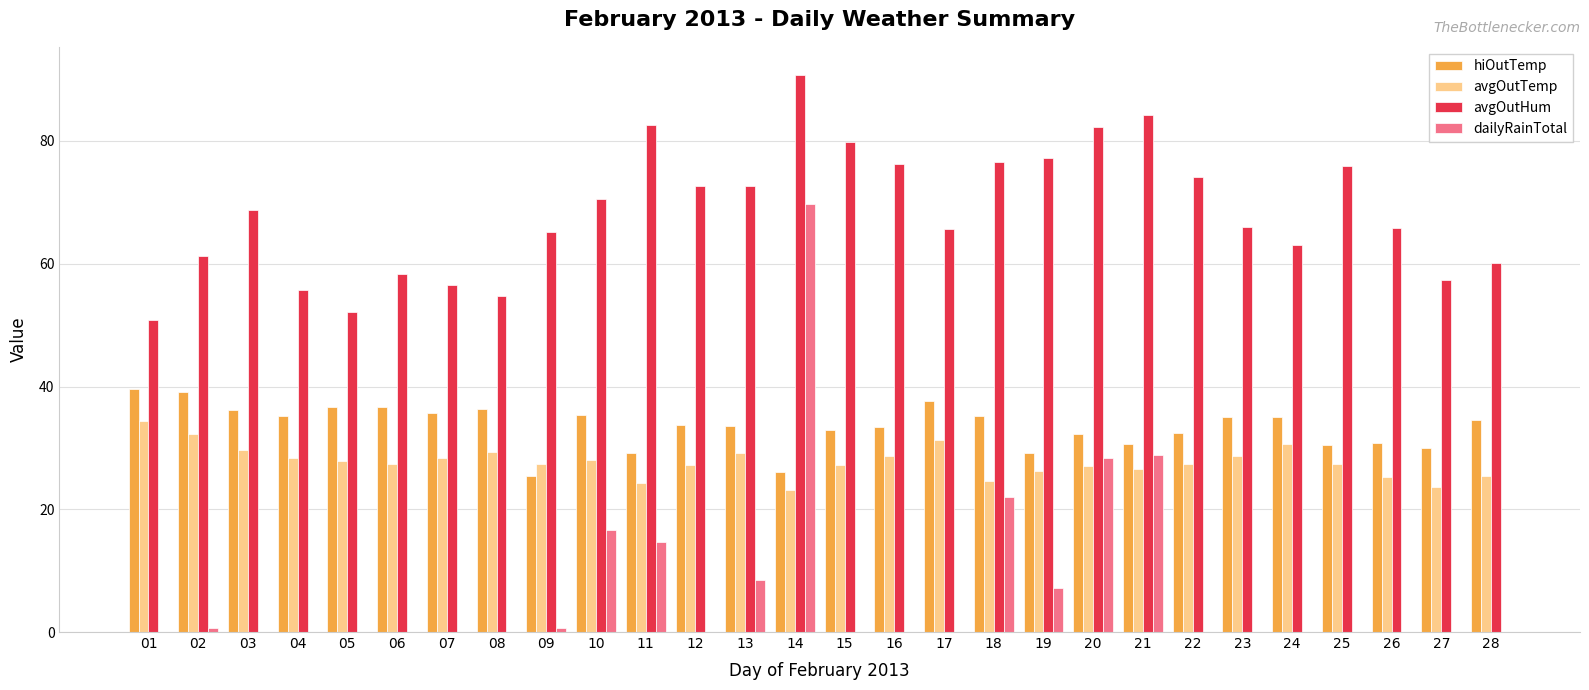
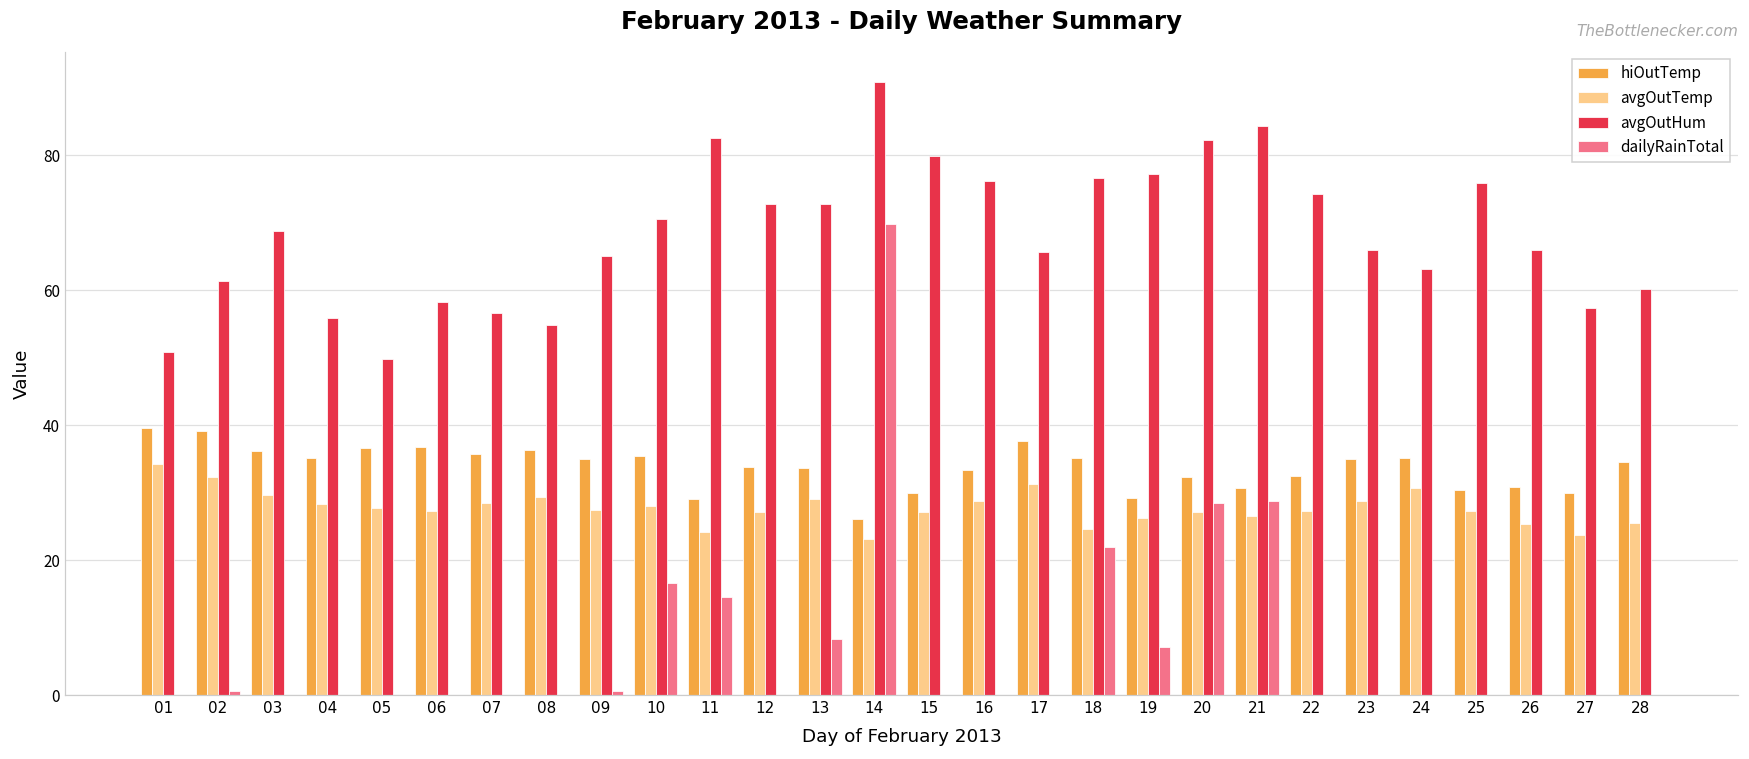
  {
    "hiOutTemp": {
      "01": 40,
      "02": 39,
      "03": 36,
      "04": 35,
      "05": 37,
      "06": 37,
      "07": 36,
      "08": 36,
-     "09": 26,
+     "09": 35,
      "10": 35,
      "11": 29,
      "12": 34,
      "13": 34,
      "14": 26,
-     "15": 33,
+     "15": 30,
      "16": 33,
      "17": 38,
      "18": 35,
      "19": 29,
      "20": 32,
      "21": 31,
      "22": 32,
      "23": 35,
      "24": 35,
      "25": 30,
      "26": 31,
      "27": 30,
      "28": 35
    },
    "avgOutTemp": {
      "01": 34,
      "02": 32,
      "03": 30,
      "04": 28,
      "05": 28,
      "06": 27,
      "07": 28,
      "08": 29,
      "09": 27,
      "10": 28,
      "11": 24,
      "12": 27,
      "13": 29,
      "14": 23,
      "15": 27,
      "16": 29,
      "17": 31,
      "18": 25,
      "19": 26,
      "20": 27,
      "21": 27,
      "22": 27,
      "23": 29,
      "24": 31,
      "25": 27,
      "26": 25,
      "27": 24,
      "28": 26
    },
    "avgOutHum": {
      "01": 51,
      "02": 61,
      "03": 69,
      "04": 56,
-     "05": 52,
+     "05": 50,
      "06": 58,
      "07": 57,
      "08": 55,
      "09": 65,
      "10": 71,
      "11": 83,
      "12": 73,
      "13": 73,
      "14": 91,
      "15": 80,
      "16": 76,
      "17": 66,
      "18": 77,
      "19": 77,
      "20": 82,
      "21": 84,
      "22": 74,
      "23": 66,
      "24": 63,
      "25": 76,
      "26": 66,
      "27": 57,
      "28": 60
    },
    "dailyRainTotal": {
      "01": 0,
      "02": 1,
      "03": 0,
      "04": 0,
      "05": 0,
      "06": 0,
      "07": 0,
      "08": 0,
      "09": 1,
      "10": 17,
      "11": 15,
      "12": 0,
      "13": 8,
      "14": 70,
      "15": 0,
      "16": 0,
      "17": 0,
      "18": 22,
      "19": 7,
      "20": 28,
      "21": 29,
      "22": 0,
      "23": 0,
      "24": 0,
      "25": 0,
      "26": 0,
      "27": 0,
      "28": 0
    }
  }
